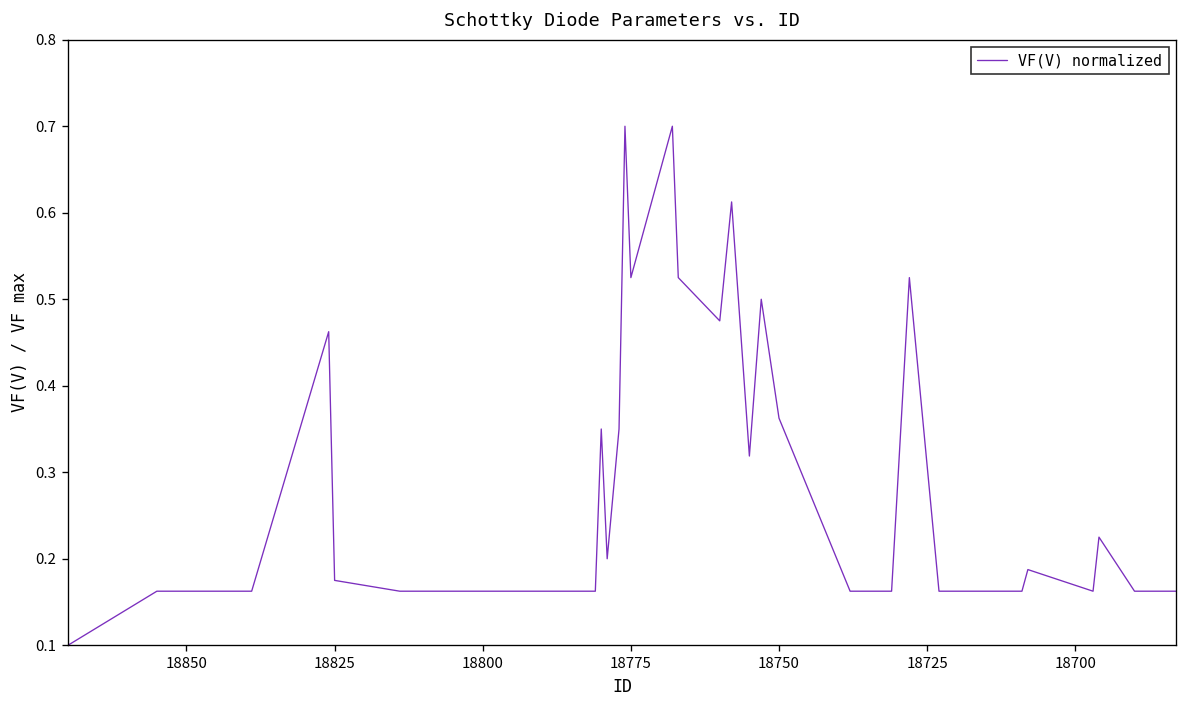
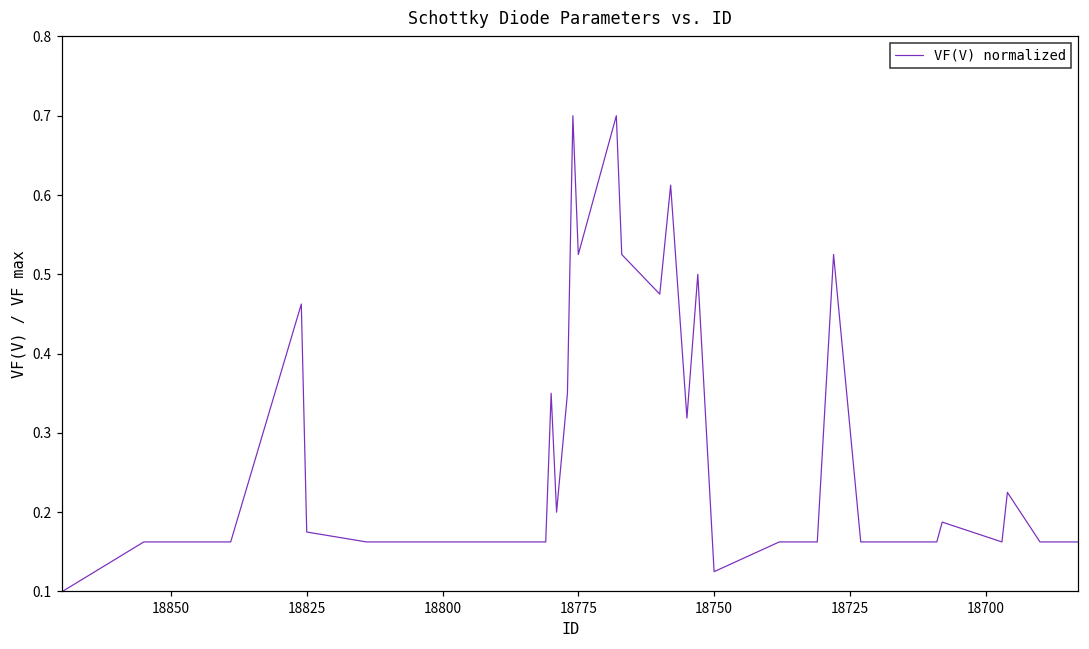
  {
    "18825": 0.18,
    "18800": 0.16,
    "18775": 0.52,
-   "18750": 0.36
+   "18750": 0.13
  }
